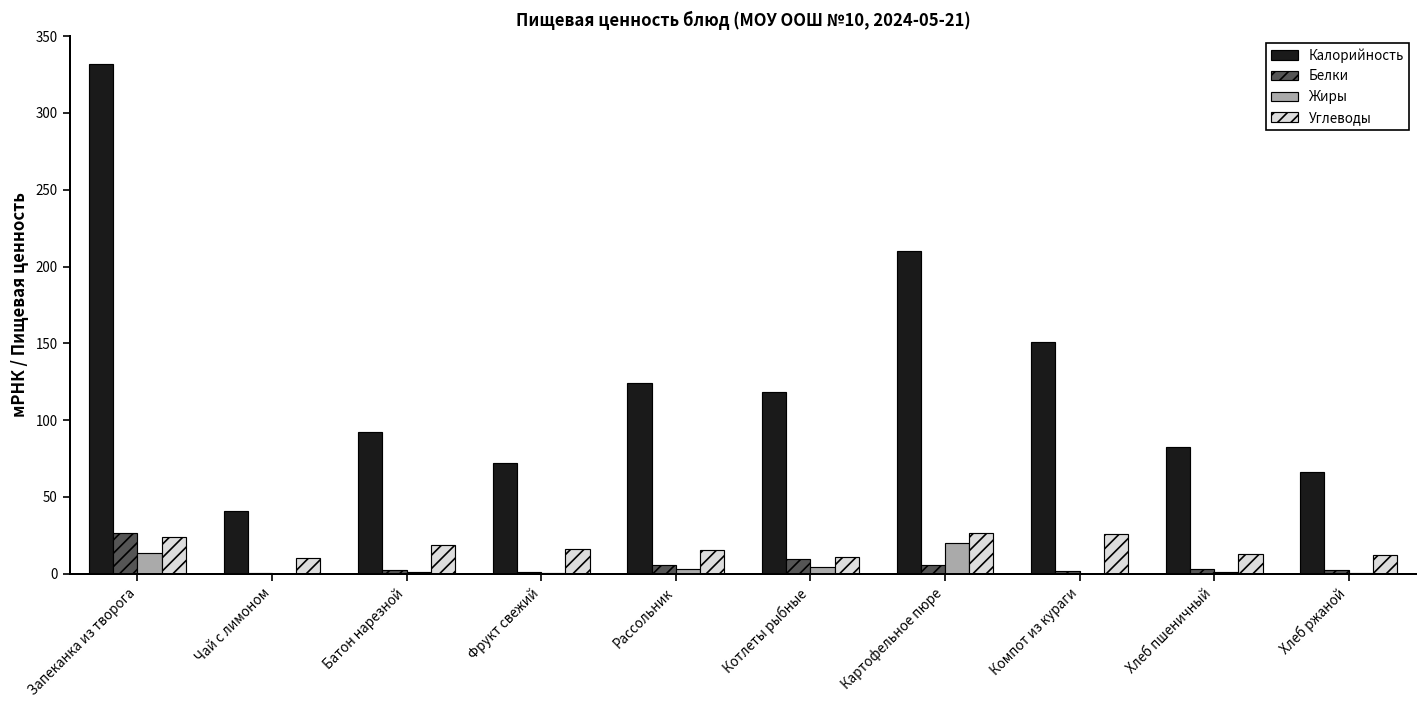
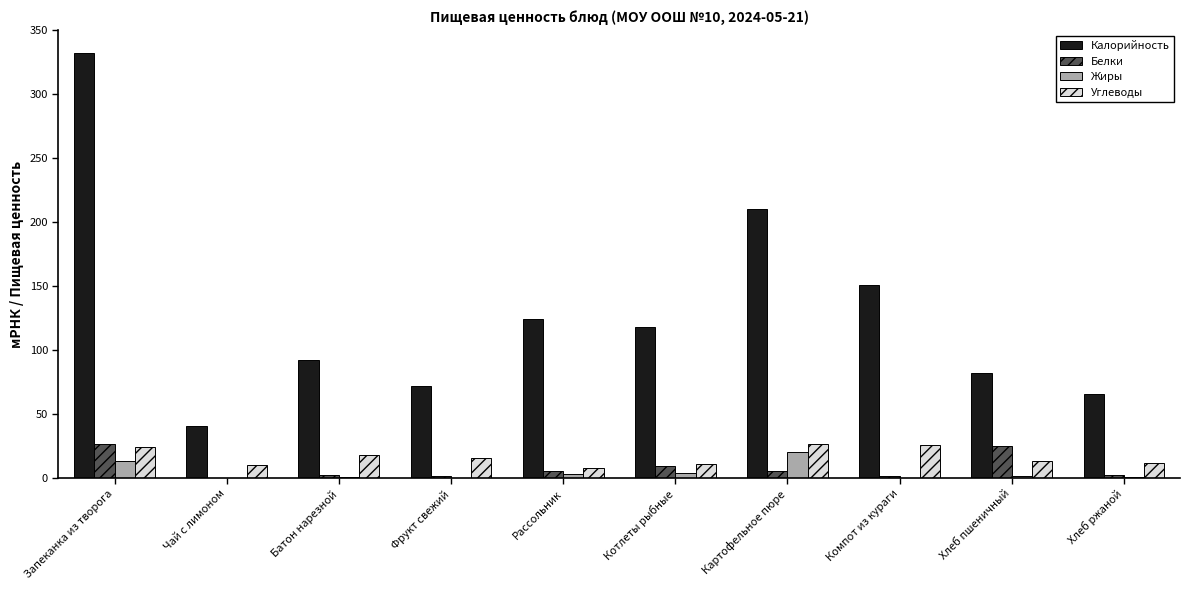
  {
    "Калорийность": {
      "Запеканка из творога": 332,
      "Чай с лимоном": 41,
      "Батон нарезной": 92,
      "Фрукт свежий": 72,
      "Рассольник": 124,
      "Котлеты рыбные": 118,
      "Картофельное пюре": 210,
      "Компот из кураги": 151,
      "Хлеб пшеничный": 82,
      "Хлеб ржаной": 66
    },
    "Белки": {
      "Запеканка из творога": 27,
      "Батон нарезной": 3,
      "Рассольник": 5,
      "Котлеты рыбные": 9,
      "Картофельное пюре": 5,
-     "Хлеб пшеничный": 3,
+     "Хлеб пшеничный": 25,
      "Хлеб ржаной": 2
    },
    "Жиры": {
      "Запеканка из творога": 14,
      "Рассольник": 3,
      "Котлеты рыбные": 4,
      "Картофельное пюре": 20
    },
    "Углеводы": {
      "Запеканка из творога": 24,
      "Чай с лимоном": 10,
      "Батон нарезной": 18,
      "Фрукт свежий": 16,
-     "Рассольник": 15,
+     "Рассольник": 8,
      "Котлеты рыбные": 11,
      "Картофельное пюре": 26,
      "Компот из кураги": 26,
      "Хлеб пшеничный": 13,
      "Хлеб ржаной": 12
    }
  }
